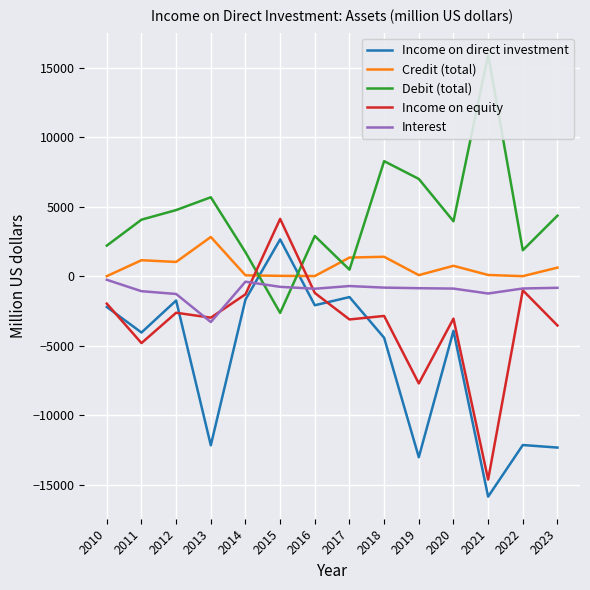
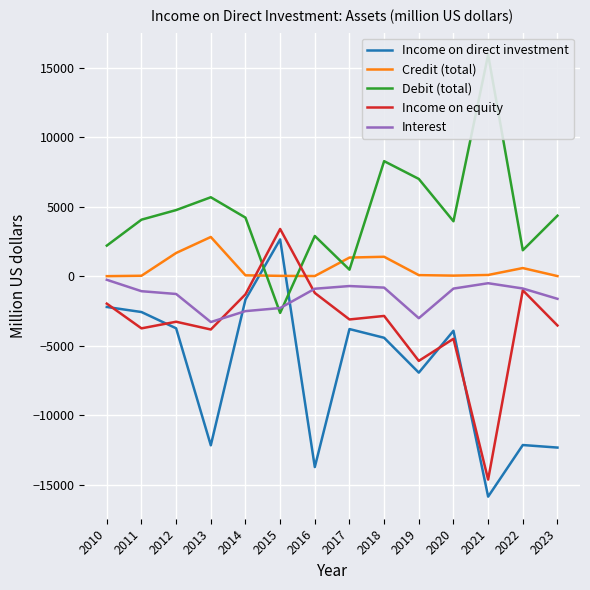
  {
    "Income on direct investment": {
      "2010": -2200,
-     "2011": -4000,
-     "2012": -1700,
+     "2011": -2600,
+     "2012": -3700,
      "2013": -12100,
      "2014": -1700,
      "2015": 2700,
-     "2016": -2100,
-     "2017": -1500,
+     "2016": -13700,
+     "2017": -3800,
      "2018": -4400,
-     "2019": -13000,
+     "2019": -6900,
      "2020": -3900,
      "2021": -15800,
      "2022": -12100,
      "2023": -12300
    },
    "Credit (total)": {
      "2010": 0,
-     "2011": 1200,
-     "2012": 1000,
+     "2011": 0,
+     "2012": 1700,
      "2013": 2800,
      "2014": 100,
      "2015": 0,
      "2016": 0,
      "2017": 1400,
      "2018": 1400,
      "2019": 100,
-     "2020": 800,
+     "2020": 100,
      "2021": 100,
-     "2022": 0,
-     "2023": 600
+     "2022": 600,
+     "2023": 0
    },
    "Debit (total)": {
      "2010": 2200,
      "2011": 4100,
      "2012": 4800,
      "2013": 5700,
-     "2014": 1700,
+     "2014": 4200,
      "2015": -2600,
      "2016": 2900,
      "2017": 500,
      "2018": 8300,
      "2019": 7000,
      "2020": 4000,
      "2022": 1900,
      "2023": 4400
    },
    "Income on equity": {
      "2010": -2000,
-     "2011": -4800,
-     "2012": -2600,
-     "2013": -3000,
+     "2011": -3700,
+     "2012": -3300,
+     "2013": -3800,
      "2014": -1300,
-     "2015": 4100,
+     "2015": 3400,
      "2016": -1200,
      "2017": -3100,
      "2018": -2800,
-     "2019": -7700,
-     "2020": -3000,
+     "2019": -6100,
+     "2020": -4500,
      "2021": -14600,
      "2023": -3500
    },
    "Interest": {
      "2010": -200,
      "2011": -1100,
      "2012": -1300,
      "2013": -3300,
-     "2014": -400,
-     "2015": -700,
+     "2014": -2500,
+     "2015": -2300,
      "2016": -900,
      "2017": -700,
      "2018": -800,
-     "2019": -800,
+     "2019": -3000,
      "2020": -900,
-     "2021": -1200,
-     "2023": -800
+     "2021": -500,
+     "2023": -1600
    }
  }
